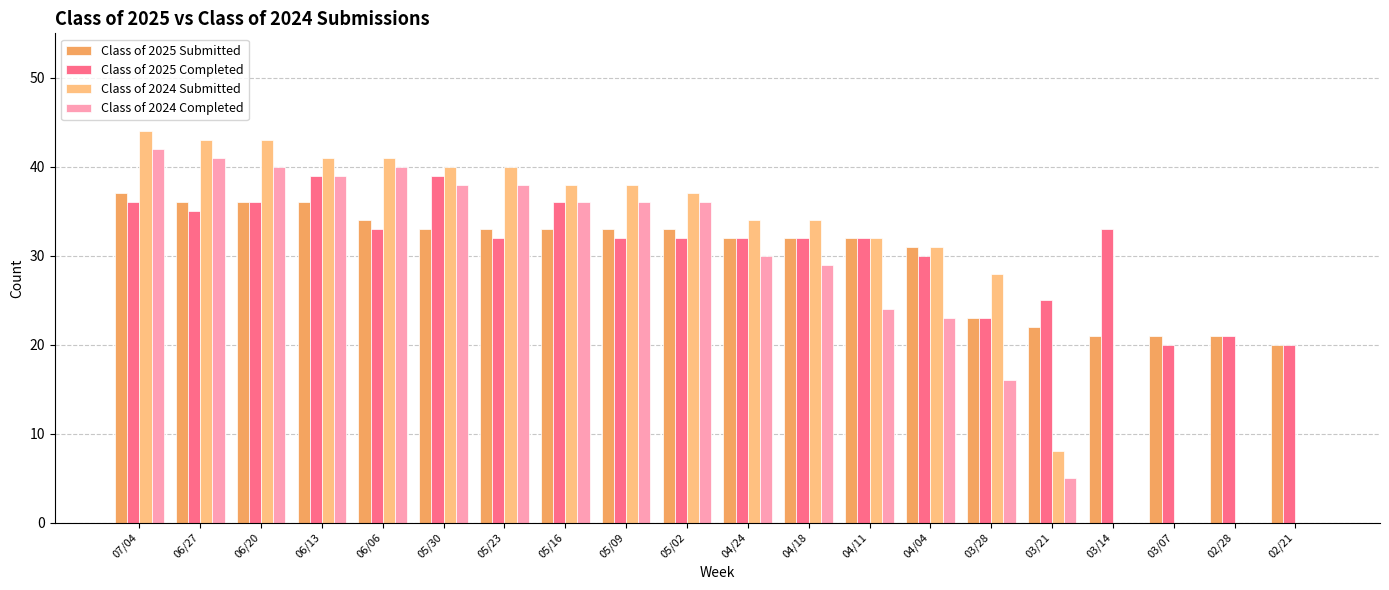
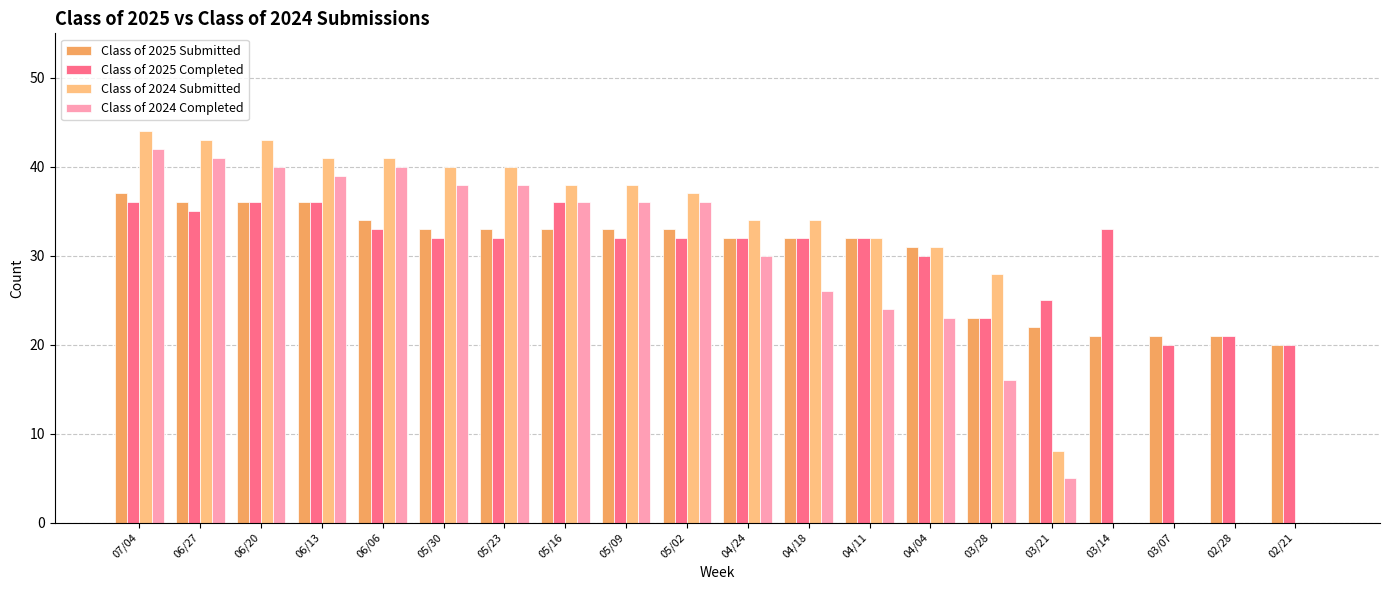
  {
    "Class of 2025 Completed": {
      "07/04": 36,
      "06/27": 35,
      "06/20": 36,
-     "06/13": 39,
+     "06/13": 36,
      "06/06": 33,
-     "05/30": 39,
+     "05/30": 32,
      "05/23": 32,
      "05/16": 36,
      "05/09": 32,
      "05/02": 32,
      "04/24": 32,
      "04/18": 32,
      "04/11": 32,
      "04/04": 30,
      "03/28": 23,
      "03/21": 25,
      "03/14": 33,
      "03/07": 20,
      "02/28": 21,
      "02/21": 20
    },
    "Class of 2024 Completed": {
      "07/04": 42,
      "06/27": 41,
      "06/20": 40,
      "06/13": 39,
      "06/06": 40,
      "05/30": 38,
      "05/23": 38,
      "05/16": 36,
      "05/09": 36,
      "05/02": 36,
      "04/24": 30,
-     "04/18": 29,
+     "04/18": 26,
      "04/11": 24,
      "04/04": 23,
      "03/28": 16,
      "03/21": 5,
      "03/14": 0,
      "03/07": 0,
      "02/28": 0,
      "02/21": 0
    }
  }
